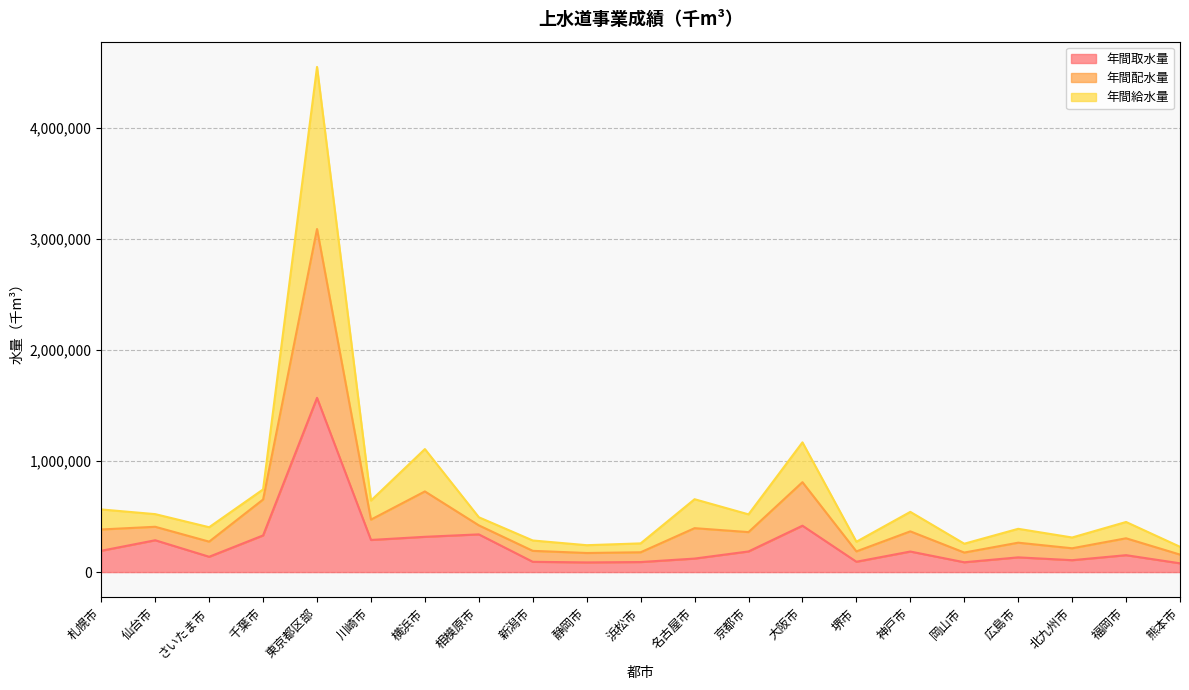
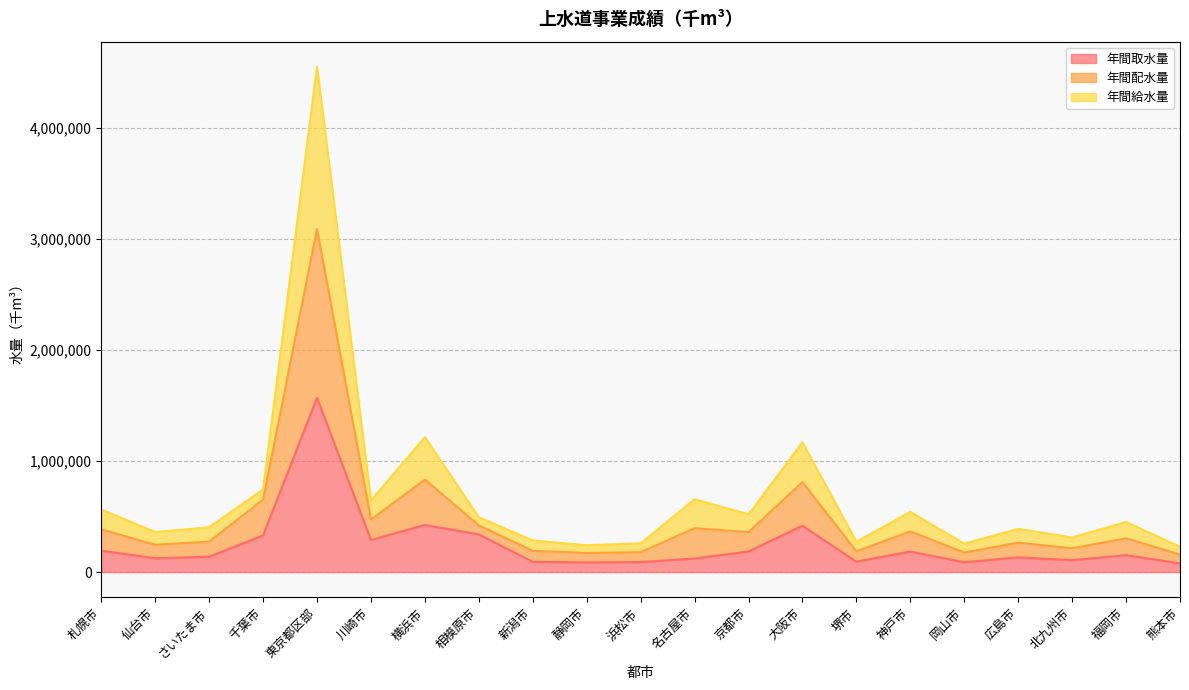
  {
    "年間取水量": {
      "札幌市": "190,000",
-     "仙台市": "290,000",
+     "仙台市": "120,000",
      "さいたま市": "140,000",
      "千葉市": "330,000",
      "東京都区部": "1,570,000",
      "川崎市": "290,000",
-     "横浜市": "320,000",
+     "横浜市": "420,000",
      "相模原市": "340,000",
      "新潟市": "90,000",
      "静岡市": "90,000",
      "浜松市": "90,000",
      "名古屋市": "120,000",
      "京都市": "190,000",
      "大阪市": "420,000",
      "堺市": "90,000",
      "神戸市": "190,000",
      "岡山市": "90,000",
      "広島市": "130,000",
      "北九州市": "110,000",
      "福岡市": "150,000",
      "熊本市": "80,000"
    }
  }
